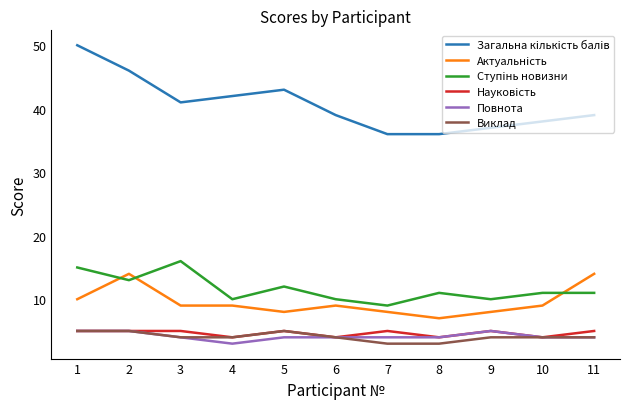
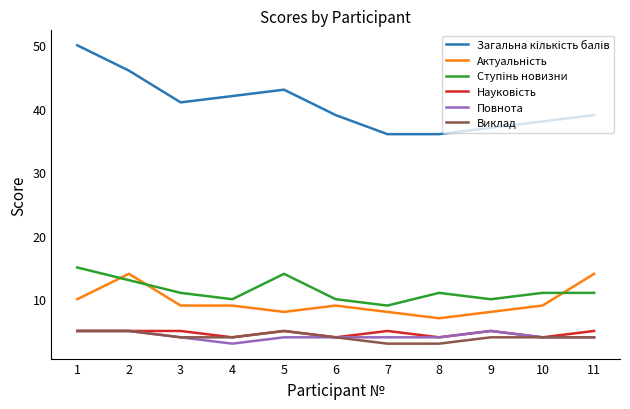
  {
    "Загальна кількість балів": {
      "1": 50,
      "2": 46,
      "3": 41,
      "4": 42,
      "5": 43,
      "6": 39,
      "7": 36,
      "8": 36
    },
    "Актуальність": {
      "1": 10,
      "2": 14,
      "3": 9,
      "4": 9,
      "5": 8,
      "6": 9,
      "7": 8,
      "8": 7,
      "9": 8,
      "10": 9,
      "11": 14
    },
    "Ступінь новизни": {
      "1": 15,
      "2": 13,
-     "3": 16,
+     "3": 11,
      "4": 10,
-     "5": 12,
+     "5": 14,
      "6": 10,
      "7": 9,
      "8": 11,
      "9": 10,
      "10": 11,
      "11": 11
    },
    "Науковість": {
      "3": 5,
      "7": 5,
      "11": 5
    },
    "Повнота": {
      "4": 3,
      "5": 4,
      "7": 4
    },
    "Виклад": {
      "7": 3,
      "8": 3,
      "9": 4
    }
  }
